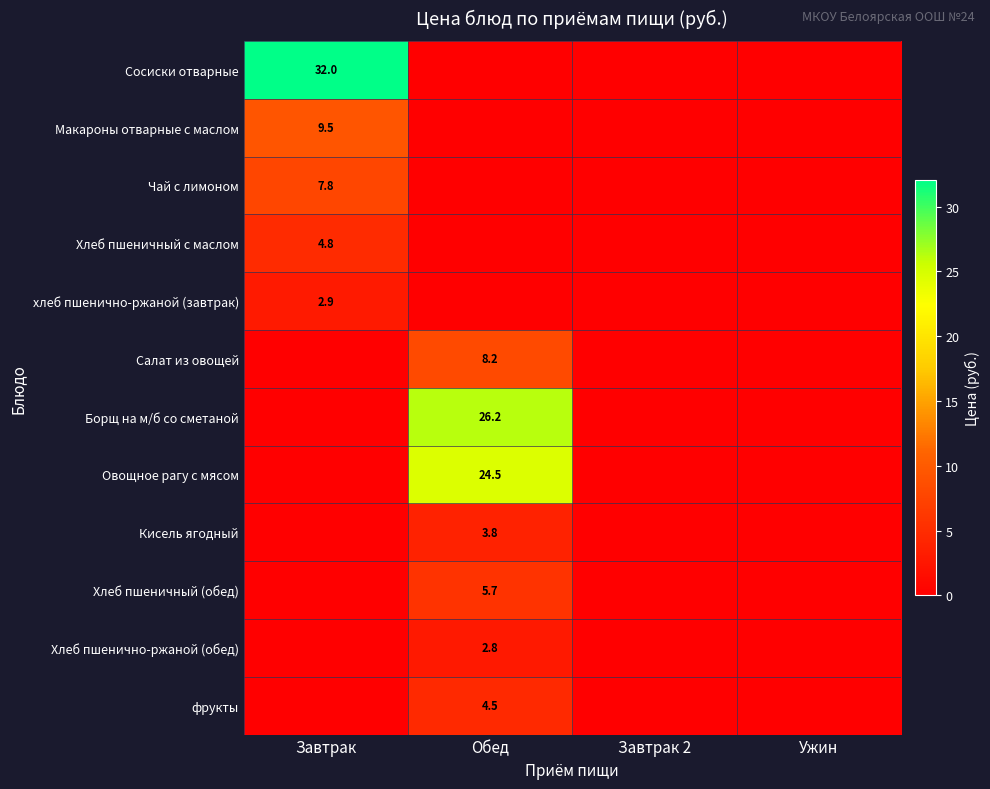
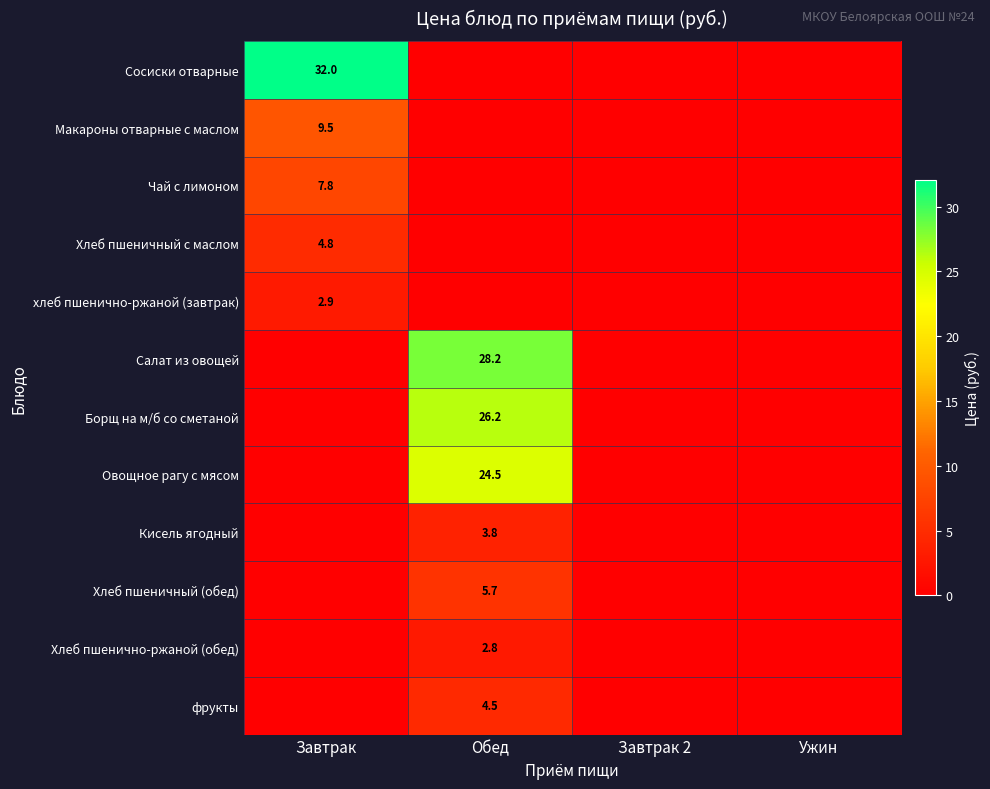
  {
    "Сосиски отварные": {
      "Завтрак": 32.0
    },
    "Макароны отварные с маслом": {
      "Завтрак": 9.5
    },
    "Чай с лимоном": {
      "Завтрак": 7.8
    },
    "Хлеб пшеничный с маслом": {
      "Завтрак": 4.8
    },
    "хлеб пшенично-ржаной (завтрак)": {
      "Завтрак": 2.9
    },
    "Салат из овощей": {
-     "Обед": 8.2
+     "Обед": 28.2
    },
    "Борщ на м/б со сметаной": {
      "Обед": 26.2
    },
    "Овощное рагу с мясом": {
      "Обед": 24.5
    },
    "Кисель ягодный": {
      "Обед": 3.8
    },
    "Хлеб пшеничный (обед)": {
      "Обед": 5.7
    },
    "Хлеб пшенично-ржаной (обед)": {
      "Обед": 2.8
    },
    "фрукты": {
      "Обед": 4.5
    }
  }
